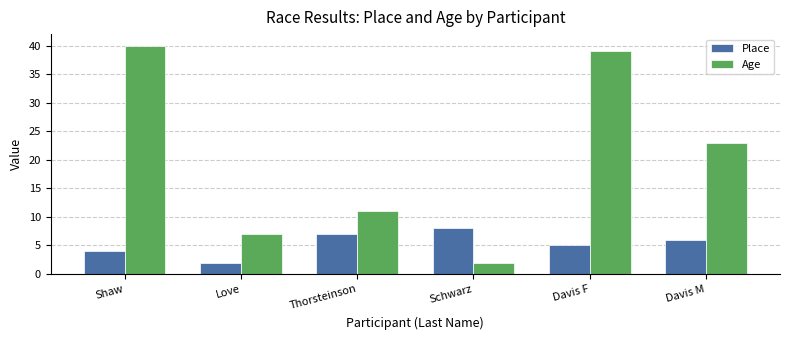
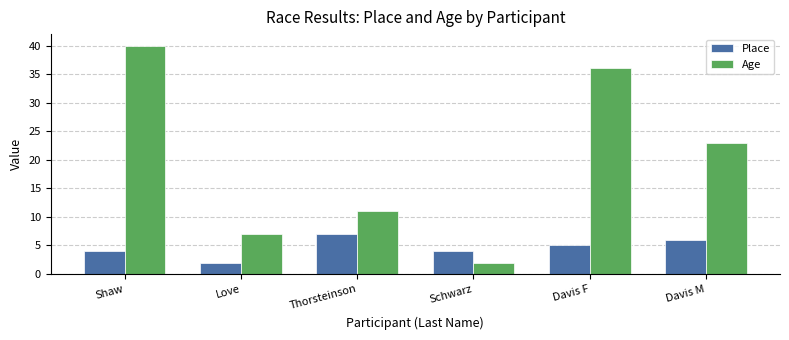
  {
    "Place": {
      "Shaw": 4,
      "Love": 2,
      "Thorsteinson": 7,
-     "Schwarz": 8,
+     "Schwarz": 4,
      "Davis F": 5,
      "Davis M": 6
    },
    "Age": {
      "Shaw": 40,
      "Love": 7,
      "Thorsteinson": 11,
      "Schwarz": 2,
-     "Davis F": 39,
+     "Davis F": 36,
      "Davis M": 23
    }
  }
